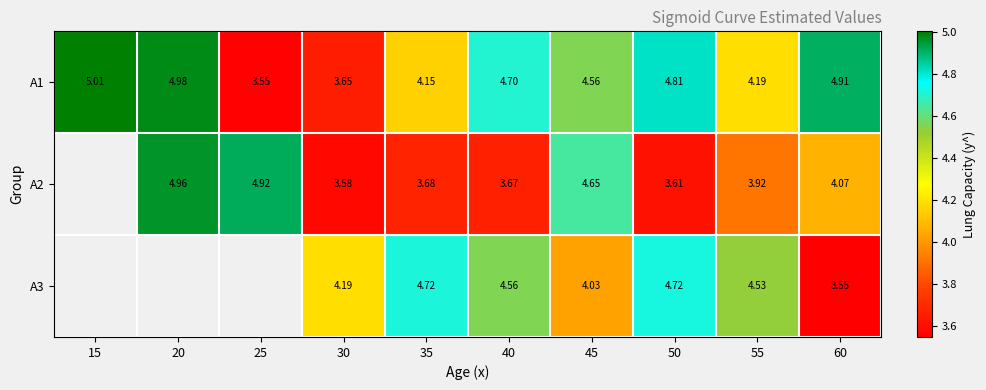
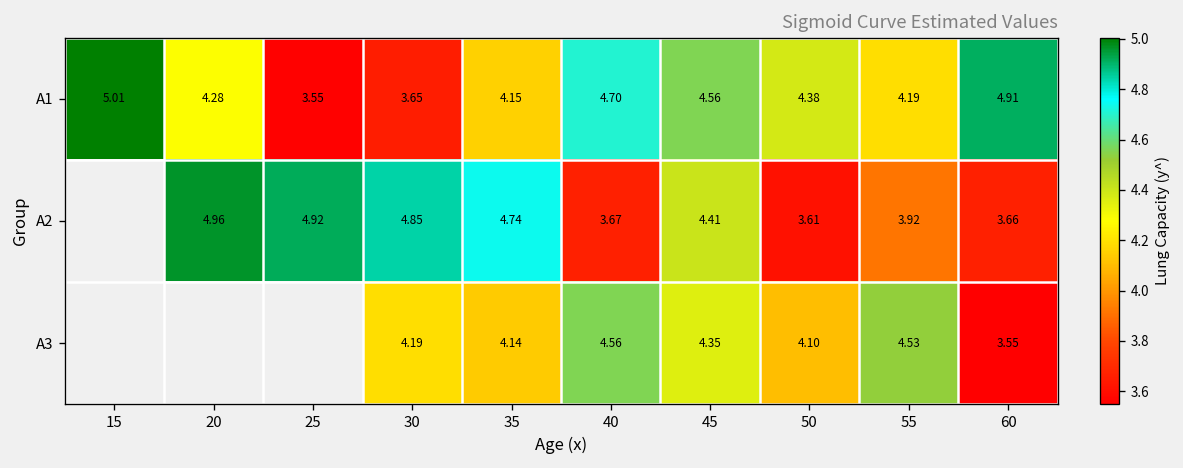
  {
    "A1": {
      "15": 5.01,
-     "20": 4.98,
+     "20": 4.28,
      "25": 3.55,
      "30": 3.65,
      "35": 4.15,
      "40": 4.70,
      "45": 4.56,
-     "50": 4.81,
+     "50": 4.38,
      "55": 4.19,
      "60": 4.91
    },
    "A2": {
      "20": 4.96,
      "25": 4.92,
-     "30": 3.58,
-     "35": 3.68,
+     "30": 4.85,
+     "35": 4.74,
      "40": 3.67,
-     "45": 4.65,
+     "45": 4.41,
      "50": 3.61,
      "55": 3.92,
-     "60": 4.07
+     "60": 3.66
    },
    "A3": {
      "30": 4.19,
-     "35": 4.72,
+     "35": 4.14,
      "40": 4.56,
-     "45": 4.03,
-     "50": 4.72,
+     "45": 4.35,
+     "50": 4.10,
      "55": 4.53,
      "60": 3.55
    }
  }
